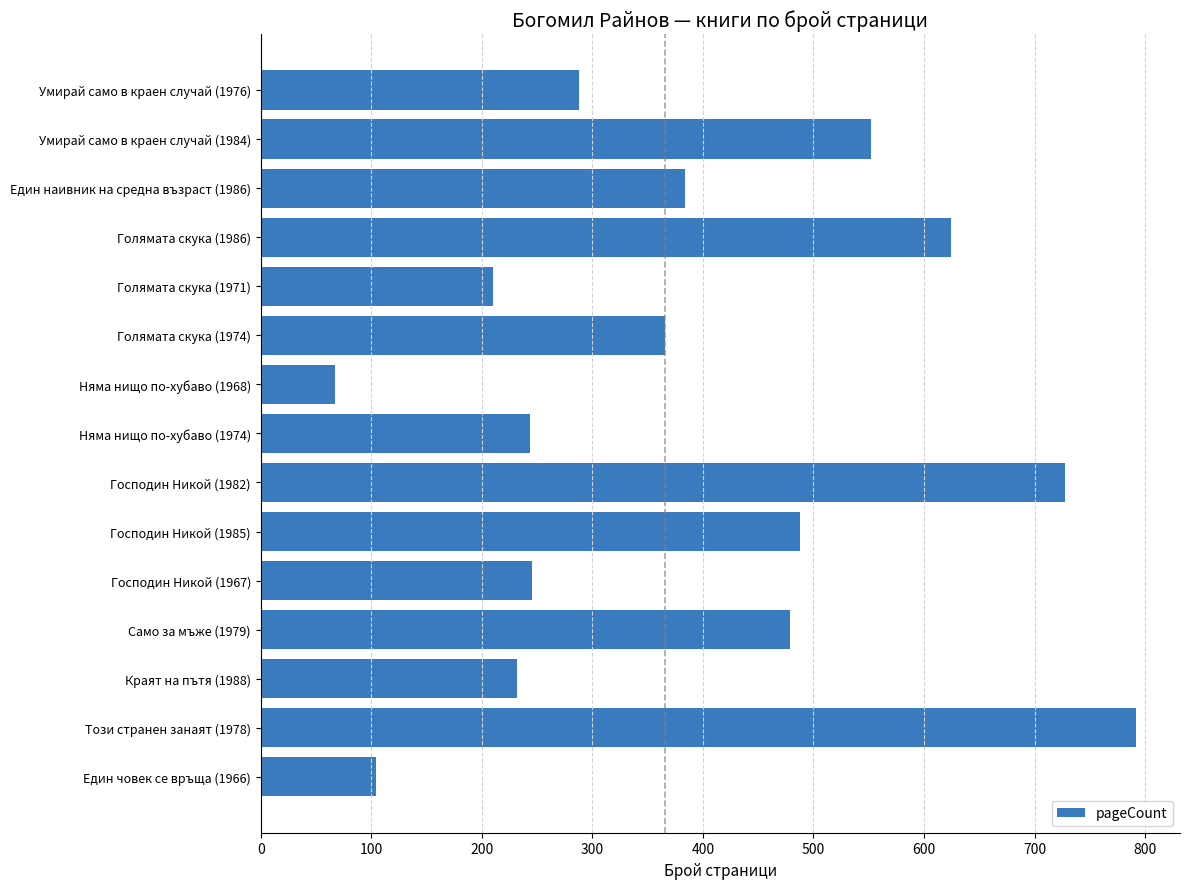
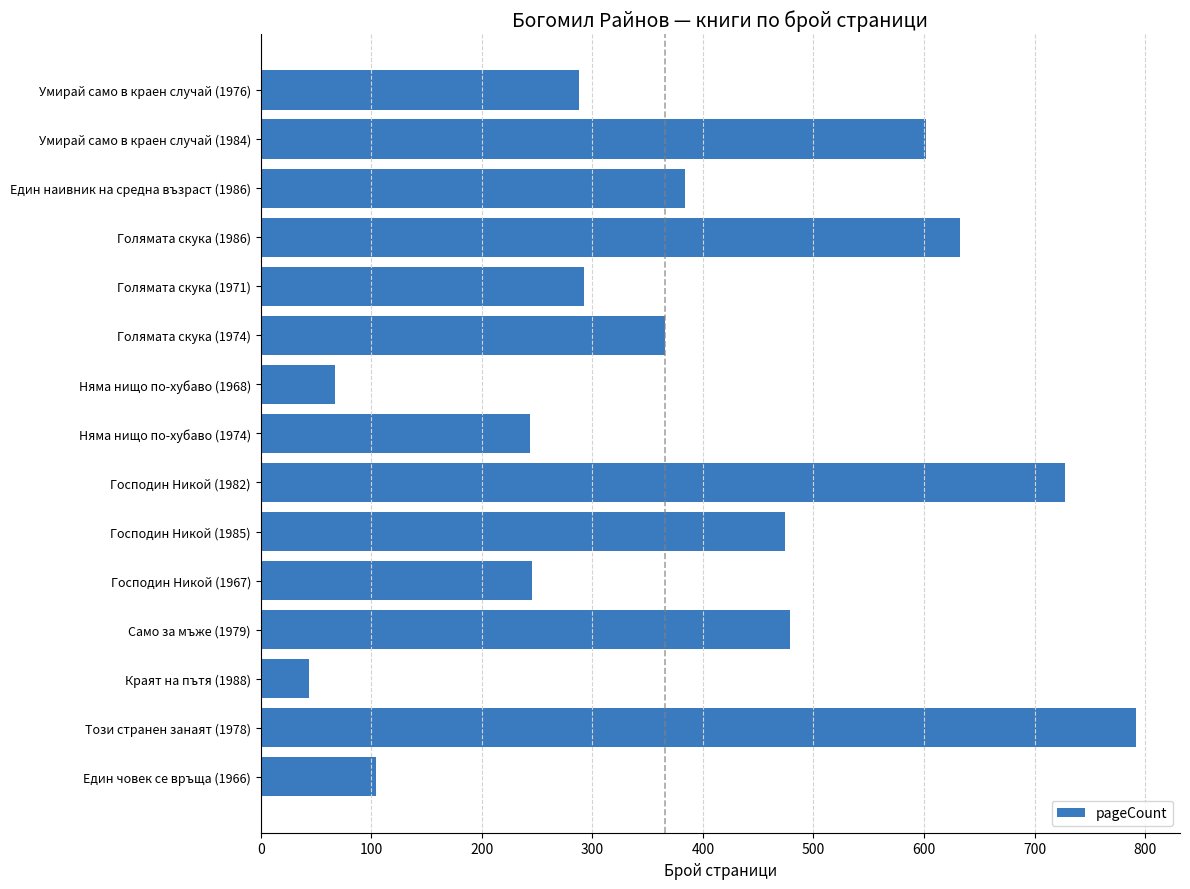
  {
    "Умирай само в краен случай (1976)": 288,
-   "Умирай само в краен случай (1984)": 552,
+   "Умирай само в краен случай (1984)": 602,
    "Един наивник на средна възраст (1986)": 384,
-   "Голямата скука (1986)": 624,
-   "Голямата скука (1971)": 210,
+   "Голямата скука (1986)": 633,
+   "Голямата скука (1971)": 292,
    "Голямата скука (1974)": 366,
    "Няма нищо по-хубаво (1968)": 67,
    "Няма нищо по-хубаво (1974)": 244,
    "Господин Никой (1982)": 728,
-   "Господин Никой (1985)": 488,
+   "Господин Никой (1985)": 474,
    "Господин Никой (1967)": 245,
    "Само за мъже (1979)": 479,
-   "Краят на пътя (1988)": 232,
+   "Краят на пътя (1988)": 44,
    "Този странен занаят (1978)": 792,
    "Един човек се връща (1966)": 104
  }
